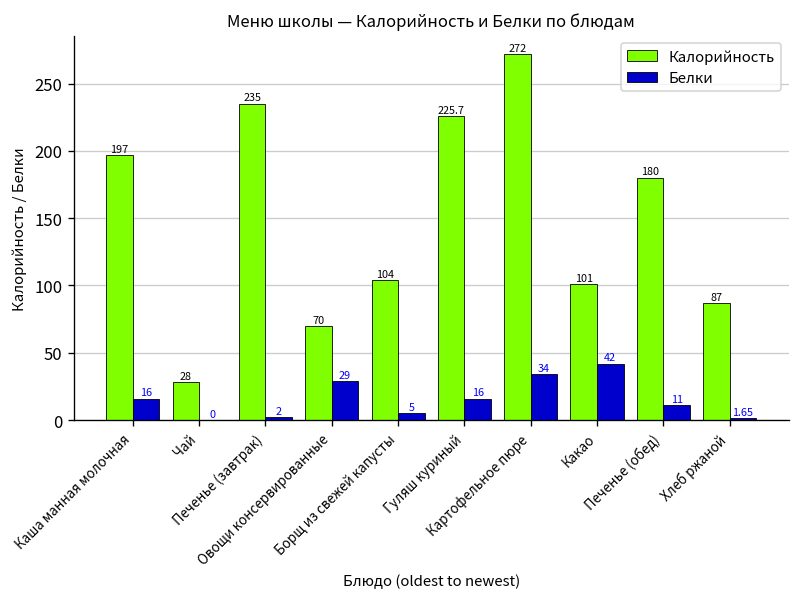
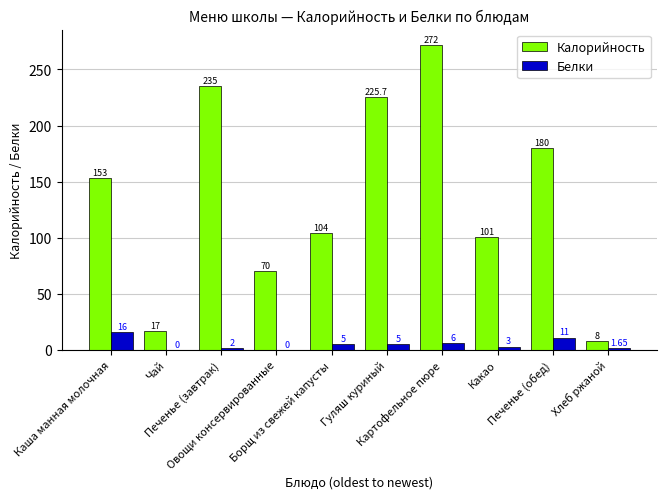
  {
    "Калорийность": {
-     "Каша манная молочная": 197,
-     "Чай": 28,
+     "Каша манная молочная": 153,
+     "Чай": 17,
      "Печенье (завтрак)": 235,
      "Овощи консервированные": 70,
      "Борщ из свежей капусты": 104,
      "Гуляш куриный": 225.7,
      "Картофельное пюре": 272,
      "Какао": 101,
      "Печенье (обед)": 180,
-     "Хлеб ржаной": 87
+     "Хлеб ржаной": 8
    },
    "Белки": {
      "Каша манная молочная": 16,
      "Чай": 0,
      "Печенье (завтрак)": 2,
-     "Овощи консервированные": 29,
+     "Овощи консервированные": 0,
      "Борщ из свежей капусты": 5,
-     "Гуляш куриный": 16,
-     "Картофельное пюре": 34,
-     "Какао": 42,
+     "Гуляш куриный": 5,
+     "Картофельное пюре": 6,
+     "Какао": 3,
      "Печенье (обед)": 11,
      "Хлеб ржаной": 1.65
    }
  }
